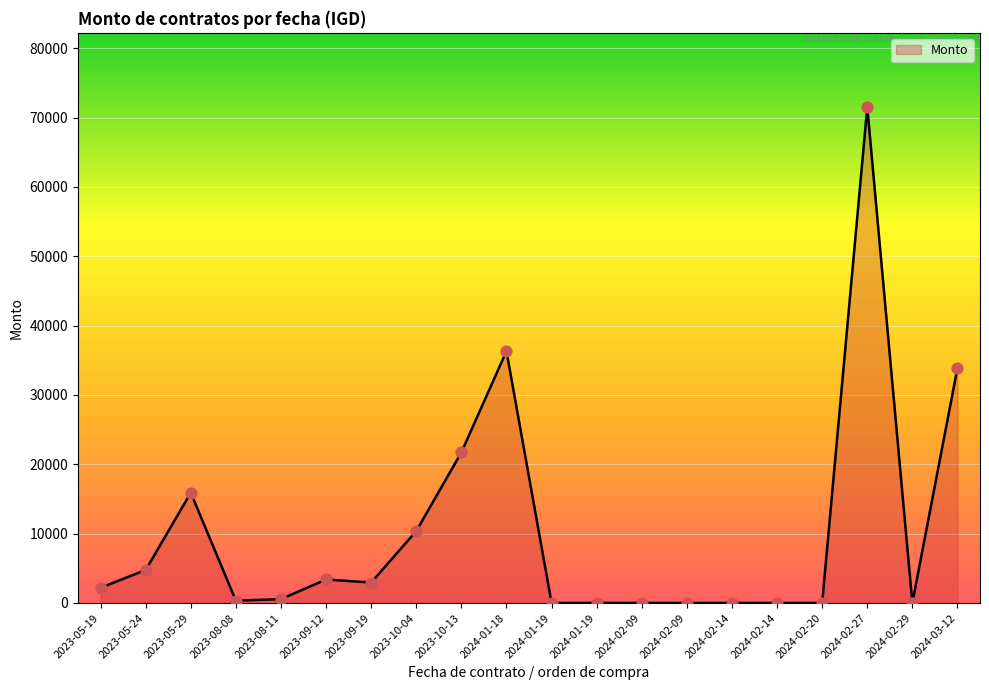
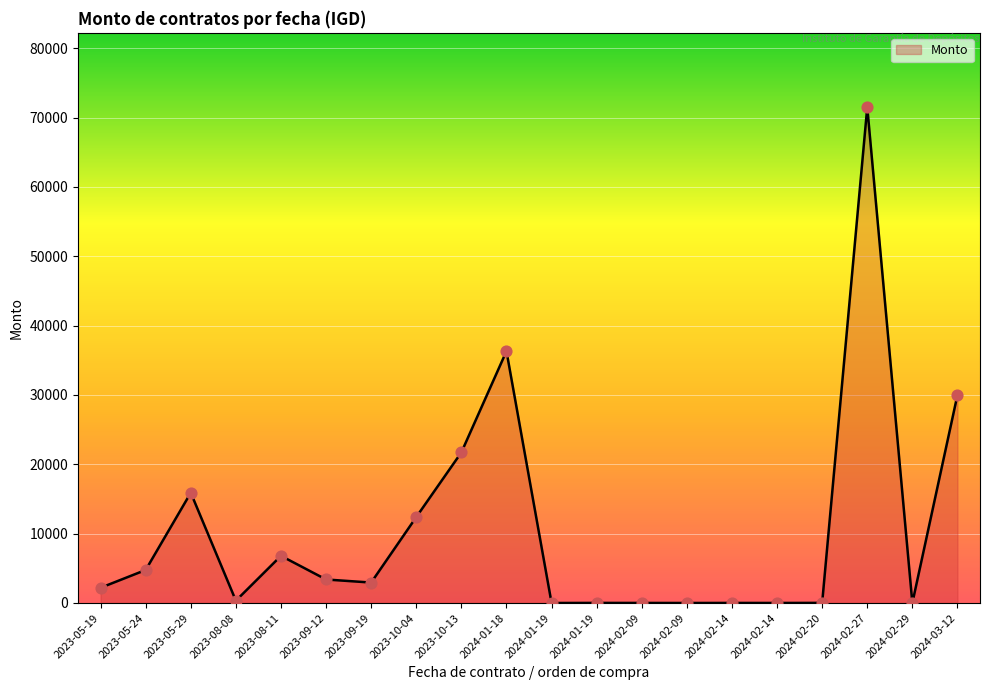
  {
    "2023-05-19": 2000,
    "2023-05-24": 5000,
    "2023-05-29": 16000,
    "2023-08-08": 0,
-   "2023-08-11": 1000,
+   "2023-08-11": 7000,
    "2023-09-12": 3000,
    "2023-09-19": 3000,
-   "2023-10-04": 10000,
+   "2023-10-04": 12000,
    "2023-10-13": 22000,
    "2024-01-18": 36000,
    "2024-02-20": 0,
    "2024-02-27": 72000,
    "2024-02-29": 0,
-   "2024-03-12": 34000
+   "2024-03-12": 30000
  }
